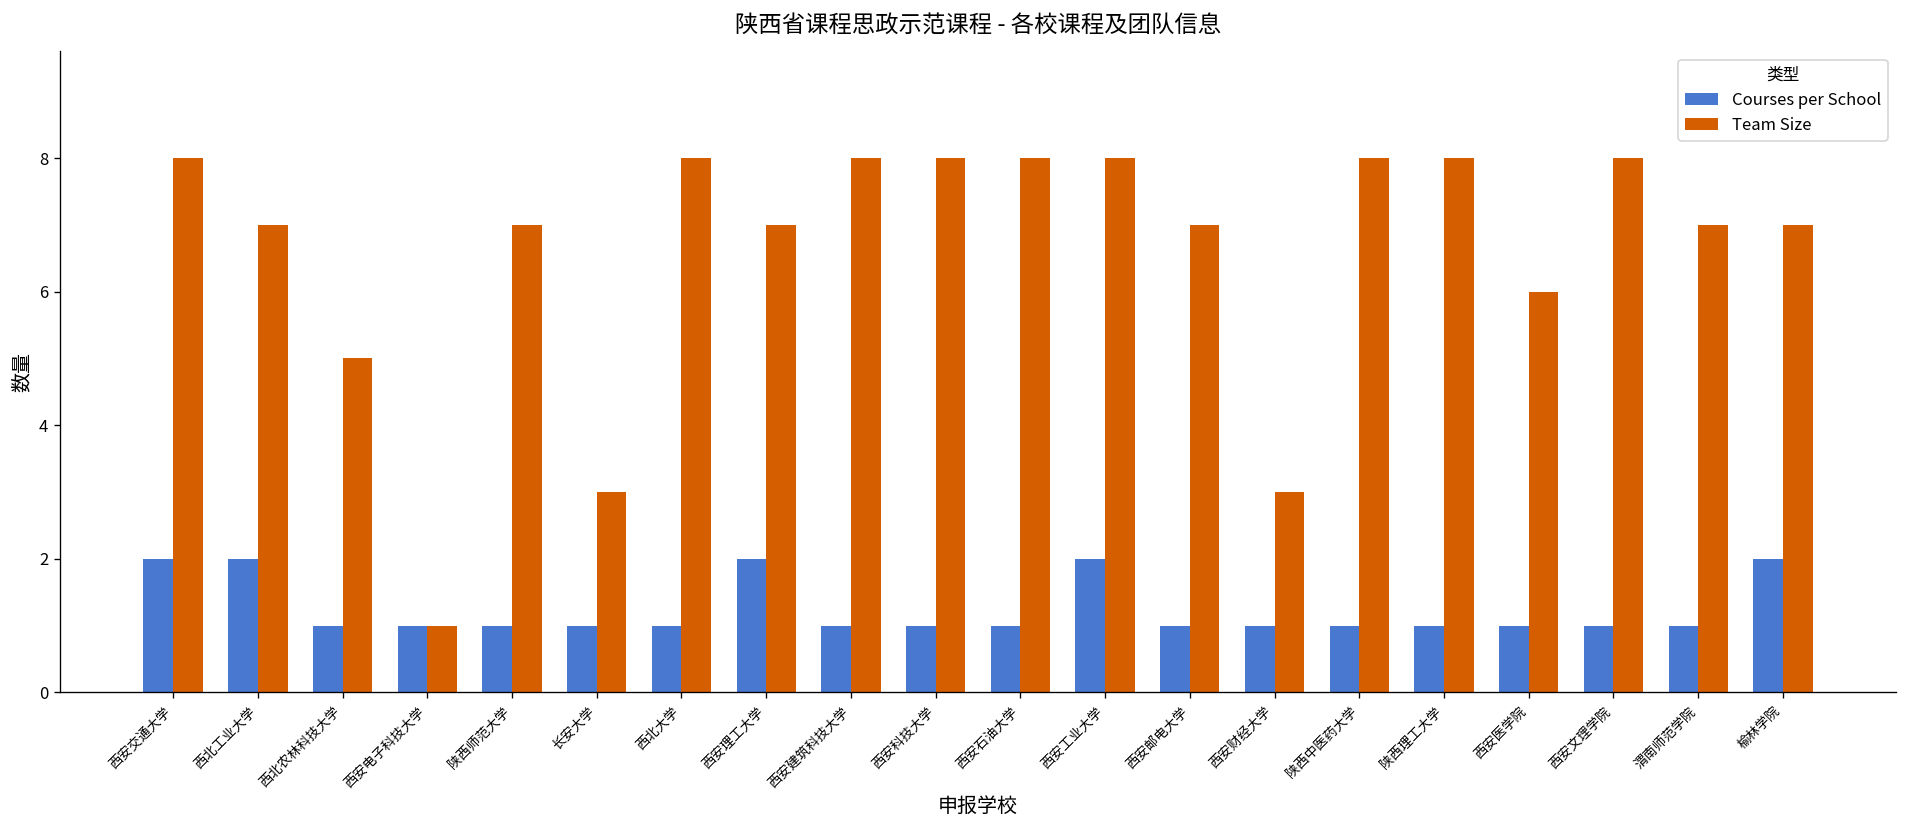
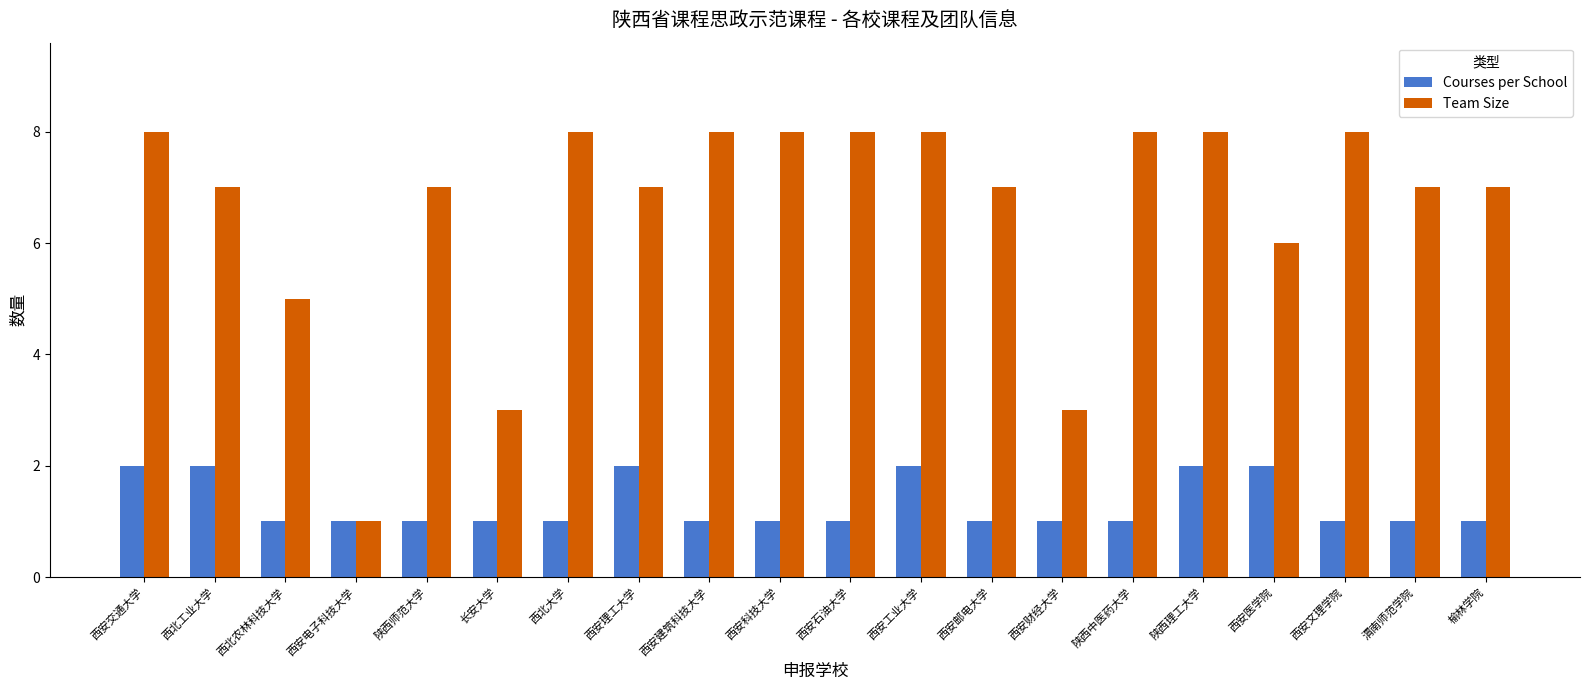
  {
    "Courses per School": {
      "西安交通大学": 2,
      "西北工业大学": 2,
      "西北农林科技大学": 1,
      "西安电子科技大学": 1,
      "陕西师范大学": 1,
      "长安大学": 1,
      "西北大学": 1,
      "西安理工大学": 2,
      "西安建筑科技大学": 1,
      "西安科技大学": 1,
      "西安石油大学": 1,
      "西安工业大学": 2,
      "西安邮电大学": 1,
      "西安财经大学": 1,
      "陕西中医药大学": 1,
-     "陕西理工大学": 1,
-     "西安医学院": 1,
+     "陕西理工大学": 2,
+     "西安医学院": 2,
      "西安文理学院": 1,
      "渭南师范学院": 1,
-     "榆林学院": 2
+     "榆林学院": 1
    },
    "Team Size": {
      "西安交通大学": 8,
      "西北工业大学": 7,
      "西北农林科技大学": 5,
      "西安电子科技大学": 1,
      "陕西师范大学": 7,
      "长安大学": 3,
      "西北大学": 8,
      "西安理工大学": 7,
      "西安建筑科技大学": 8,
      "西安科技大学": 8,
      "西安石油大学": 8,
      "西安工业大学": 8,
      "西安邮电大学": 7,
      "西安财经大学": 3,
      "陕西中医药大学": 8,
      "陕西理工大学": 8,
      "西安医学院": 6,
      "西安文理学院": 8,
      "渭南师范学院": 7,
      "榆林学院": 7
    }
  }
